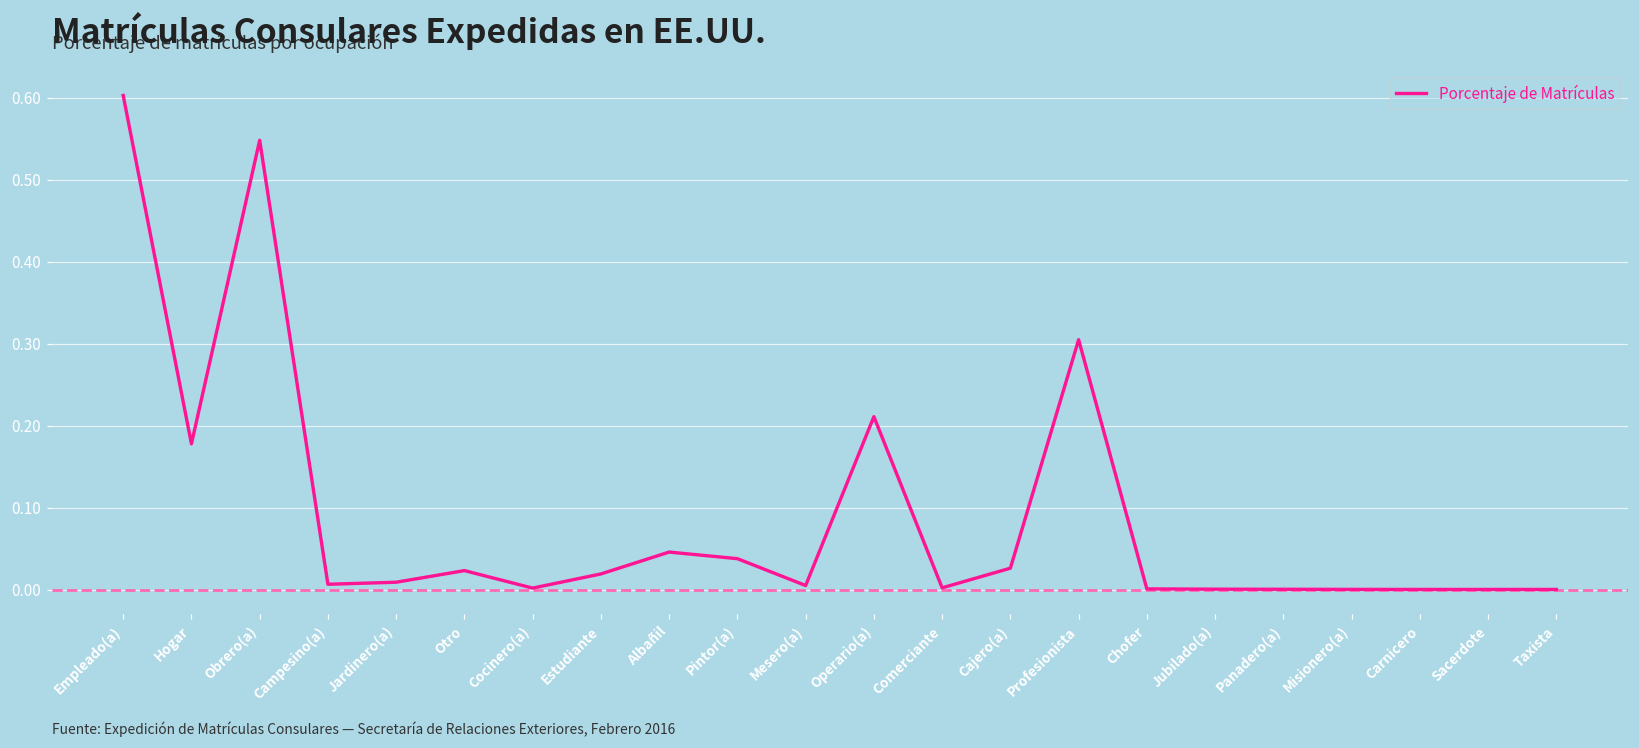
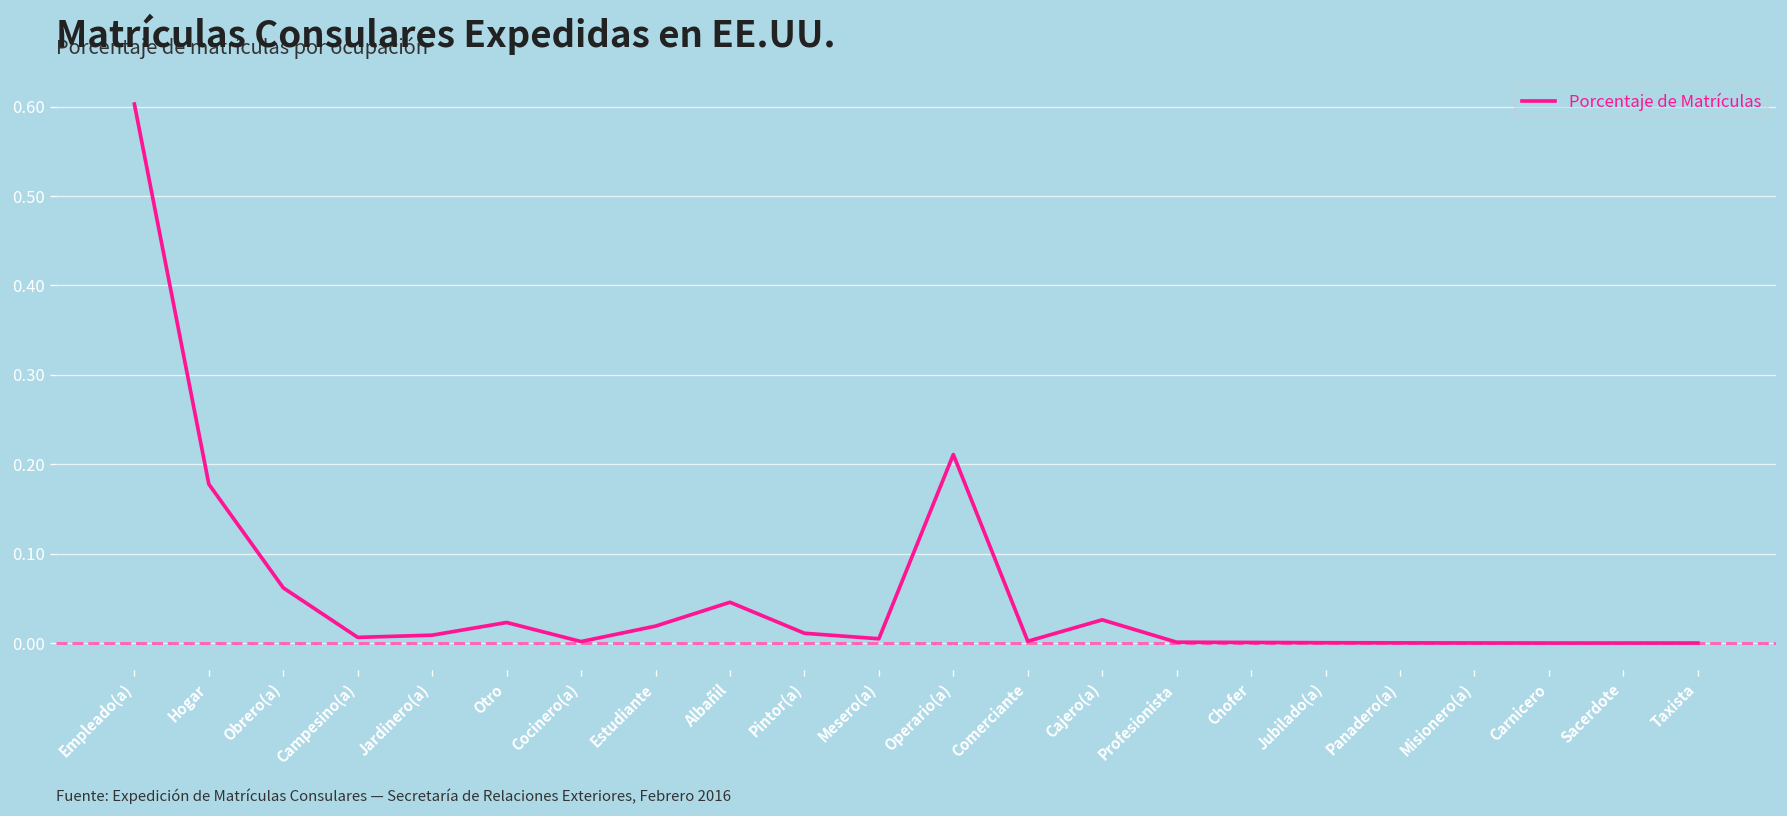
  {
    "Empleado(a)": 0.60,
    "Hogar": 0.18,
-   "Obrero(a)": 0.55,
+   "Obrero(a)": 0.06,
    "Campesino(a)": 0.01,
    "Jardinero(a)": 0.01,
    "Otro": 0.02,
    "Cocinero(a)": 0.00,
    "Estudiante": 0.02,
    "Albañil": 0.05,
-   "Pintor(a)": 0.04,
+   "Pintor(a)": 0.01,
    "Mesero(a)": 0.00,
    "Operario(a)": 0.21,
    "Comerciante": 0.00,
    "Cajero(a)": 0.03,
-   "Profesionista": 0.30,
+   "Profesionista": 0.00,
    "Chofer": 0.00,
    "Jubilado(a)": 0.00,
    "Panadero(a)": 0.00,
    "Misionero(a)": 0.00,
    "Carnicero": 0.00,
    "Sacerdote": 0.00,
    "Taxista": 0.00
  }
